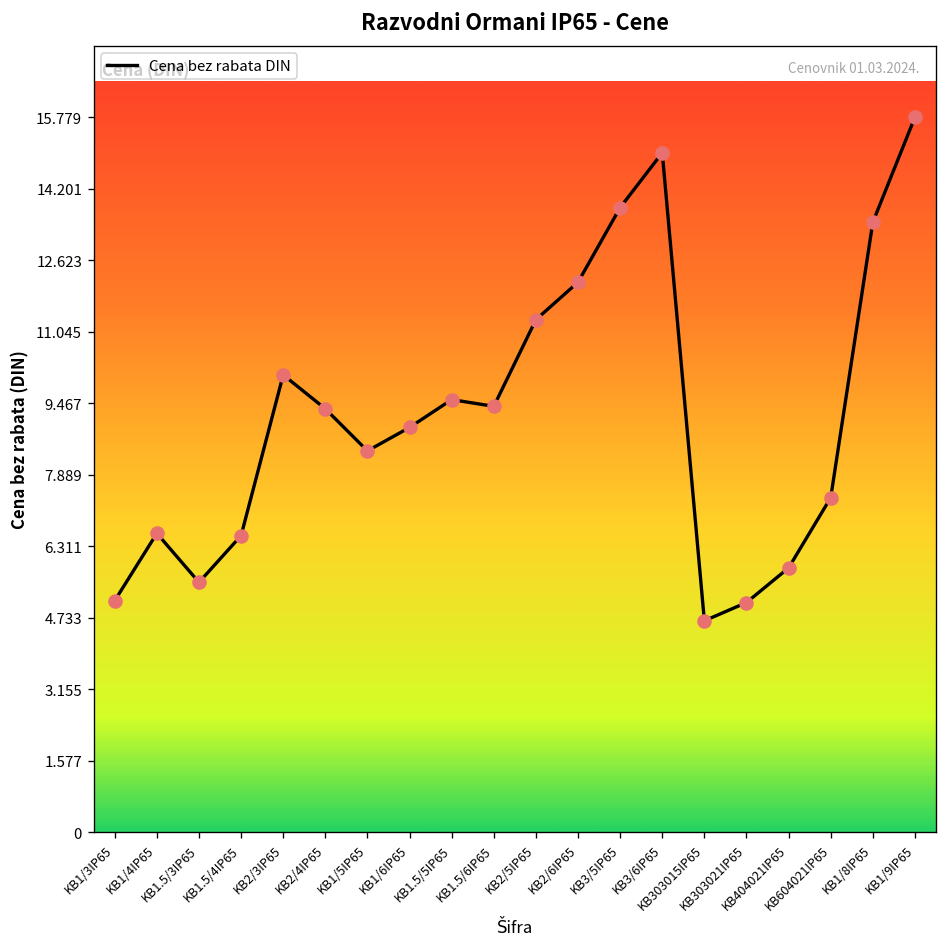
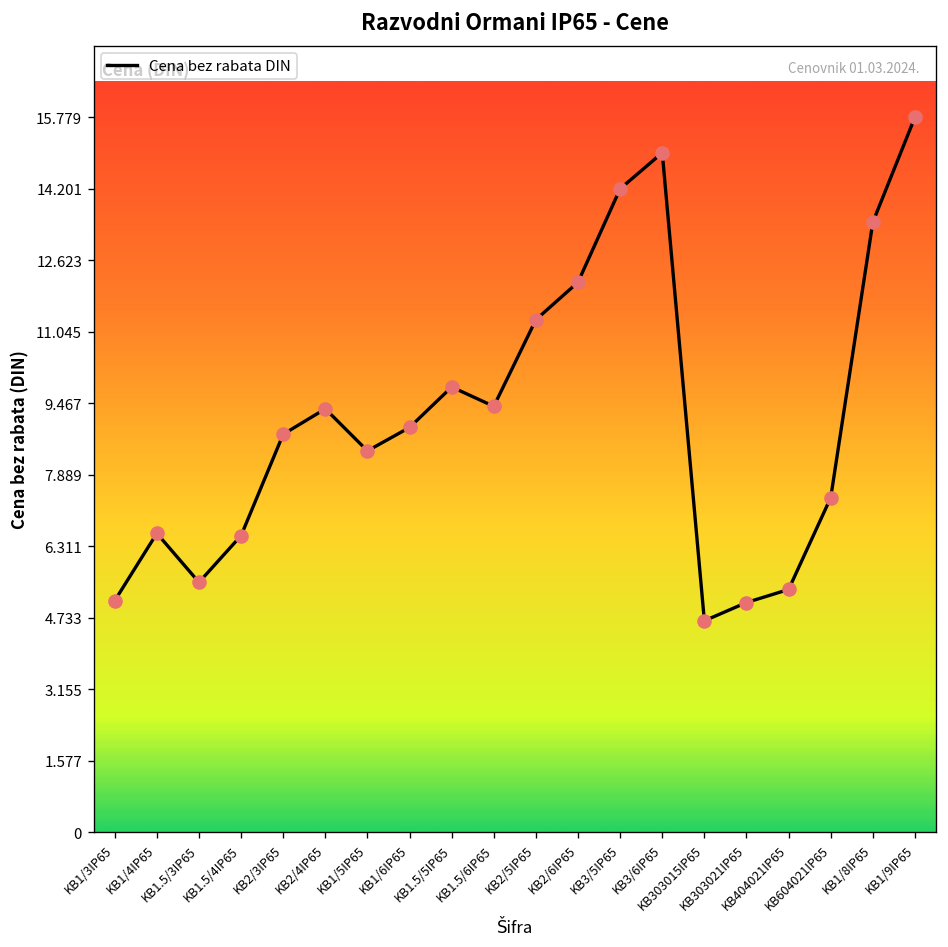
  {
    "KB1/3IP65": 5.1,
    "KB1/4IP65": 6.6,
    "KB1.5/3IP65": 5.5,
    "KB1.5/4IP65": 6.5,
-   "KB2/3IP65": 10.1,
+   "KB2/3IP65": 8.8,
    "KB2/4IP65": 9.3,
    "KB1/5IP65": 8.4,
    "KB1/6IP65": 8.9,
-   "KB1.5/5IP65": 9.5,
+   "KB1.5/5IP65": 9.8,
    "KB1.5/6IP65": 9.4,
    "KB2/5IP65": 11.3,
    "KB2/6IP65": 12.1,
-   "KB3/5IP65": 13.8,
+   "KB3/5IP65": 14.2,
    "KB3/6IP65": 15.0,
    "KB303015IP65": 4.7,
    "KB303021IP65": 5.1,
-   "KB404021IP65": 5.8,
+   "KB404021IP65": 5.4,
    "KB604021IP65": 7.4,
    "KB1/8IP65": 13.5,
    "KB1/9IP65": 15.8
  }
